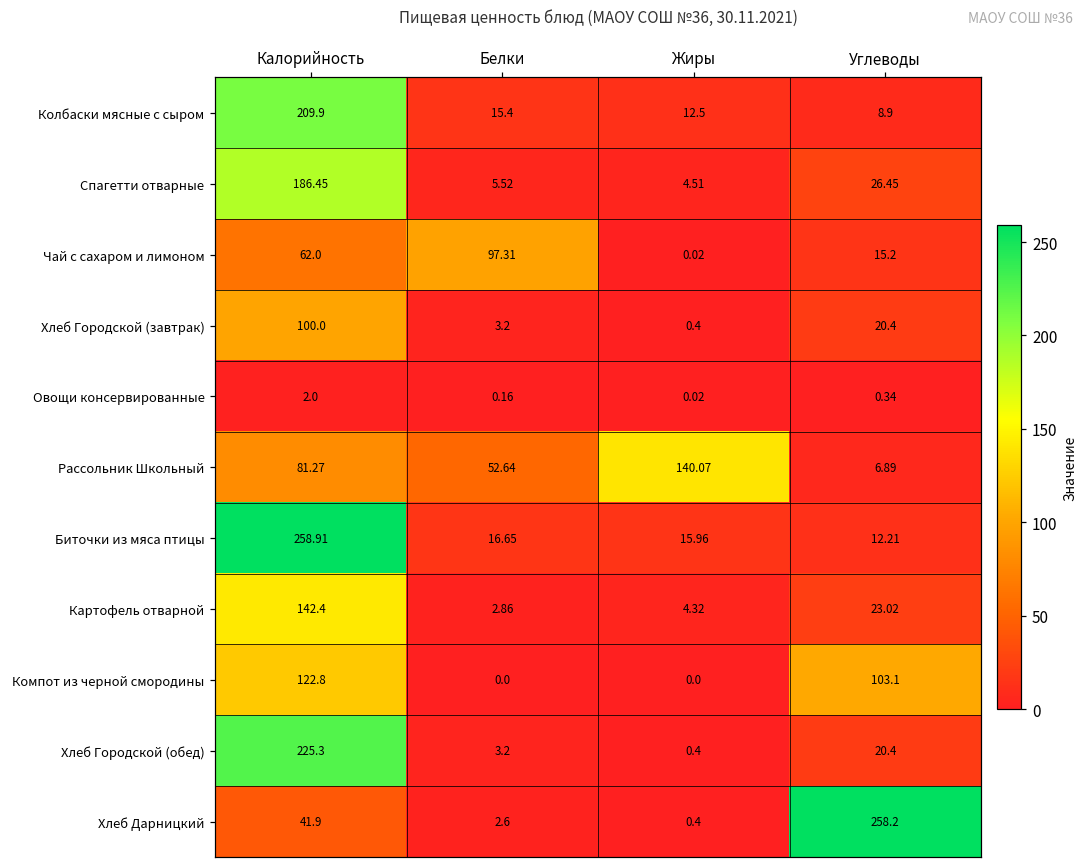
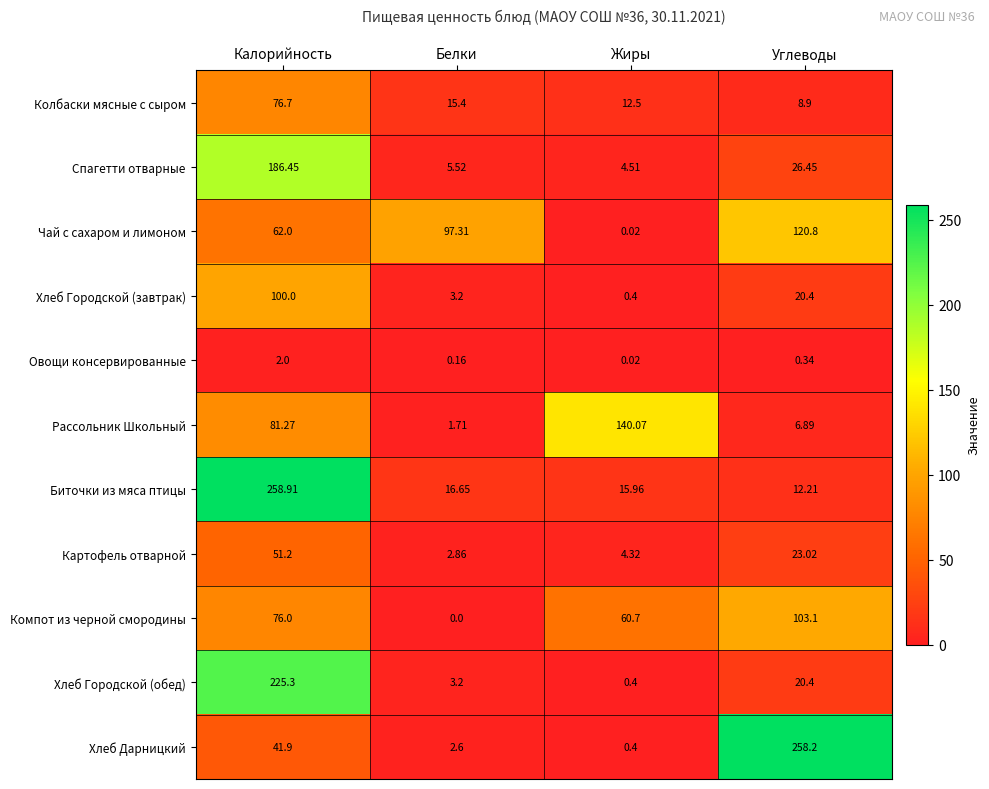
  {
    "Колбаски мясные с сыром": {
-     "Калорийность": 209.9,
+     "Калорийность": 76.7,
      "Белки": 15.4,
      "Жиры": 12.5,
      "Углеводы": 8.9
    },
    "Спагетти отварные": {
      "Калорийность": 186.45,
      "Белки": 5.52,
      "Жиры": 4.51,
      "Углеводы": 26.45
    },
    "Чай с сахаром и лимоном": {
      "Калорийность": 62.0,
      "Белки": 97.31,
      "Жиры": 0.02,
-     "Углеводы": 15.2
+     "Углеводы": 120.8
    },
    "Хлеб Городской (завтрак)": {
      "Калорийность": 100.0,
      "Белки": 3.2,
      "Жиры": 0.4,
      "Углеводы": 20.4
    },
    "Овощи консервированные": {
      "Калорийность": 2.0,
      "Белки": 0.16,
      "Жиры": 0.02,
      "Углеводы": 0.34
    },
    "Рассольник Школьный": {
      "Калорийность": 81.27,
-     "Белки": 52.64,
+     "Белки": 1.71,
      "Жиры": 140.07,
      "Углеводы": 6.89
    },
    "Биточки из мяса птицы": {
      "Калорийность": 258.91,
      "Белки": 16.65,
      "Жиры": 15.96,
      "Углеводы": 12.21
    },
    "Картофель отварной": {
-     "Калорийность": 142.4,
+     "Калорийность": 51.2,
      "Белки": 2.86,
      "Жиры": 4.32,
      "Углеводы": 23.02
    },
    "Компот из черной смородины": {
-     "Калорийность": 122.8,
+     "Калорийность": 76.0,
      "Белки": 0.0,
-     "Жиры": 0.0,
+     "Жиры": 60.7,
      "Углеводы": 103.1
    },
    "Хлеб Городской (обед)": {
      "Калорийность": 225.3,
      "Белки": 3.2,
      "Жиры": 0.4,
      "Углеводы": 20.4
    },
    "Хлеб Дарницкий": {
      "Калорийность": 41.9,
      "Белки": 2.6,
      "Жиры": 0.4,
      "Углеводы": 258.2
    }
  }
